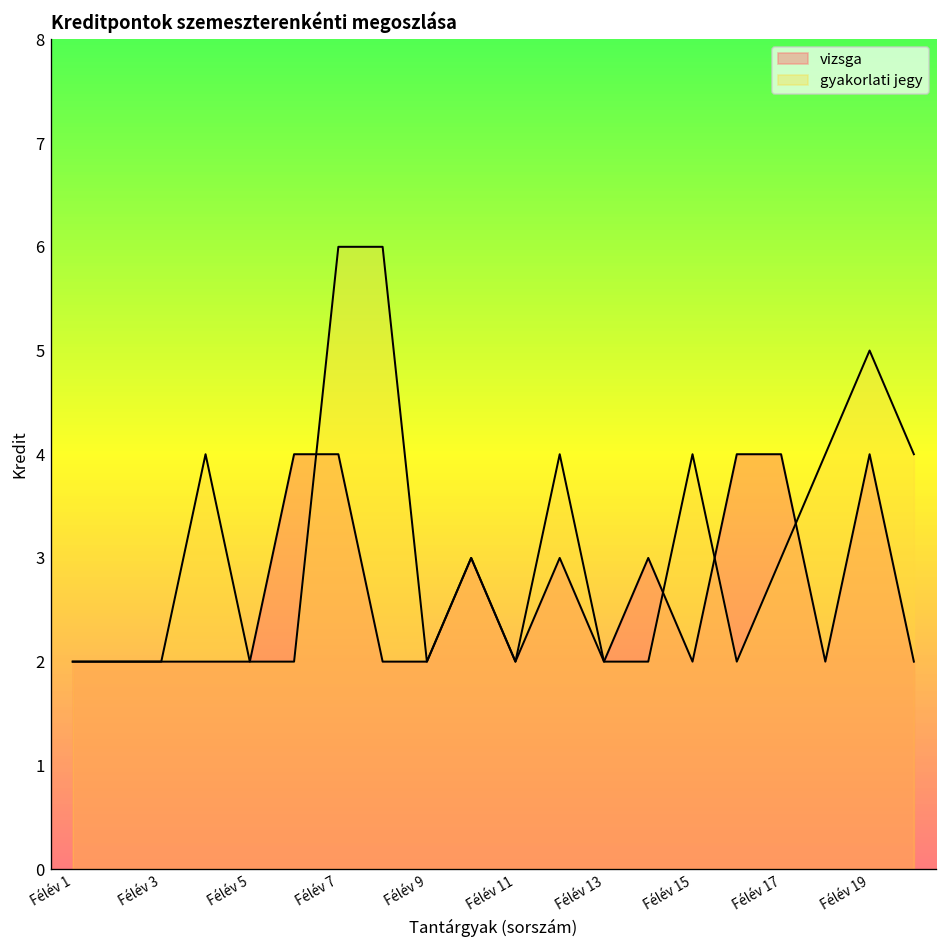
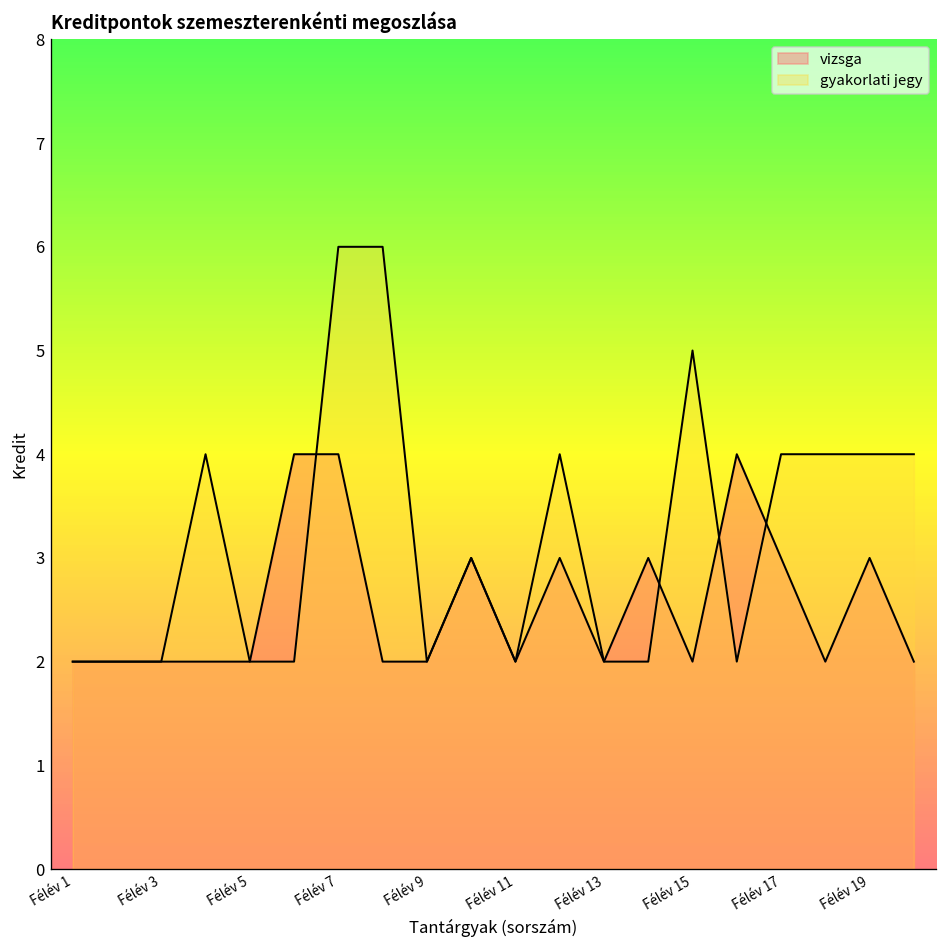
  {
    "vizsga": {
      "Félév 7": 4,
      "Félév 15": 2,
-     "Félév 17": 4,
-     "Félév 19": 4
+     "Félév 17": 3,
+     "Félév 19": 3
    },
    "gyakorlati jegy": {
      "Félév 7": 6,
-     "Félév 15": 4,
-     "Félév 17": 3,
-     "Félév 19": 5
+     "Félév 15": 5,
+     "Félév 17": 4,
+     "Félév 19": 4
    }
  }
